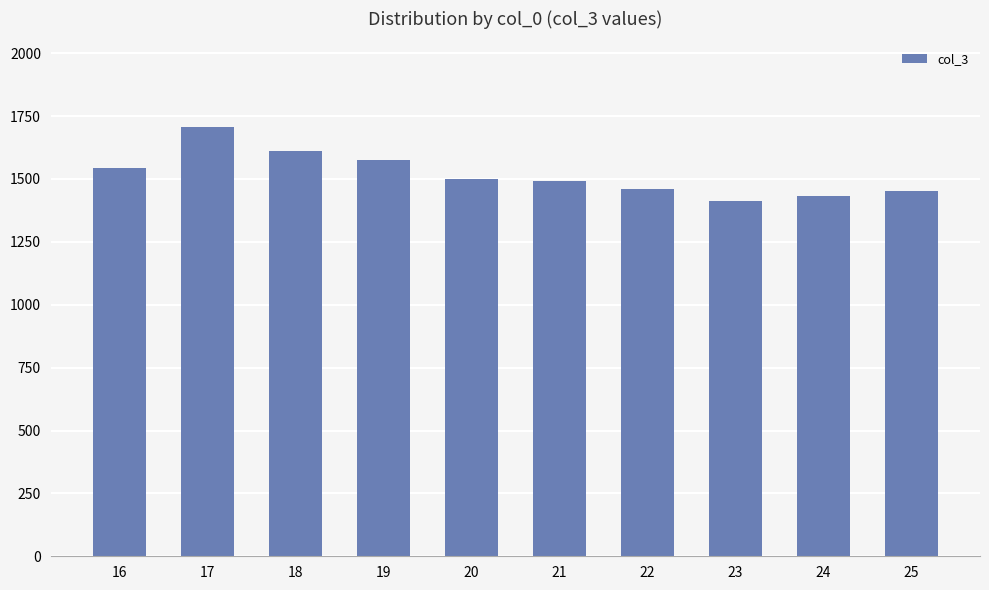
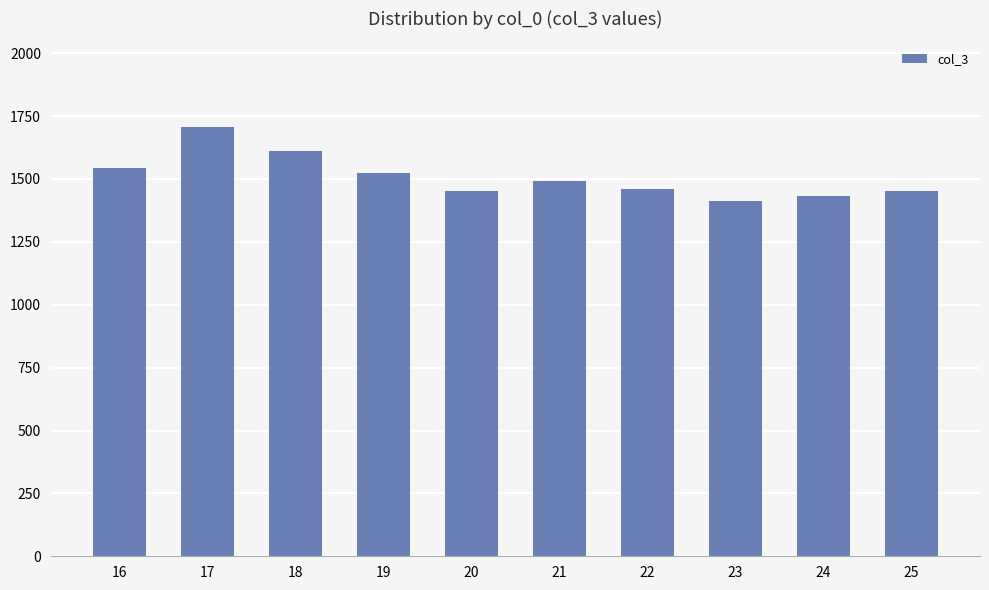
  {
    "16": 1550,
    "17": 1710,
    "18": 1610,
-   "19": 1580,
-   "20": 1500,
+   "19": 1520,
+   "20": 1450,
    "21": 1490,
    "22": 1460,
    "23": 1410,
    "24": 1430,
    "25": 1450
  }
